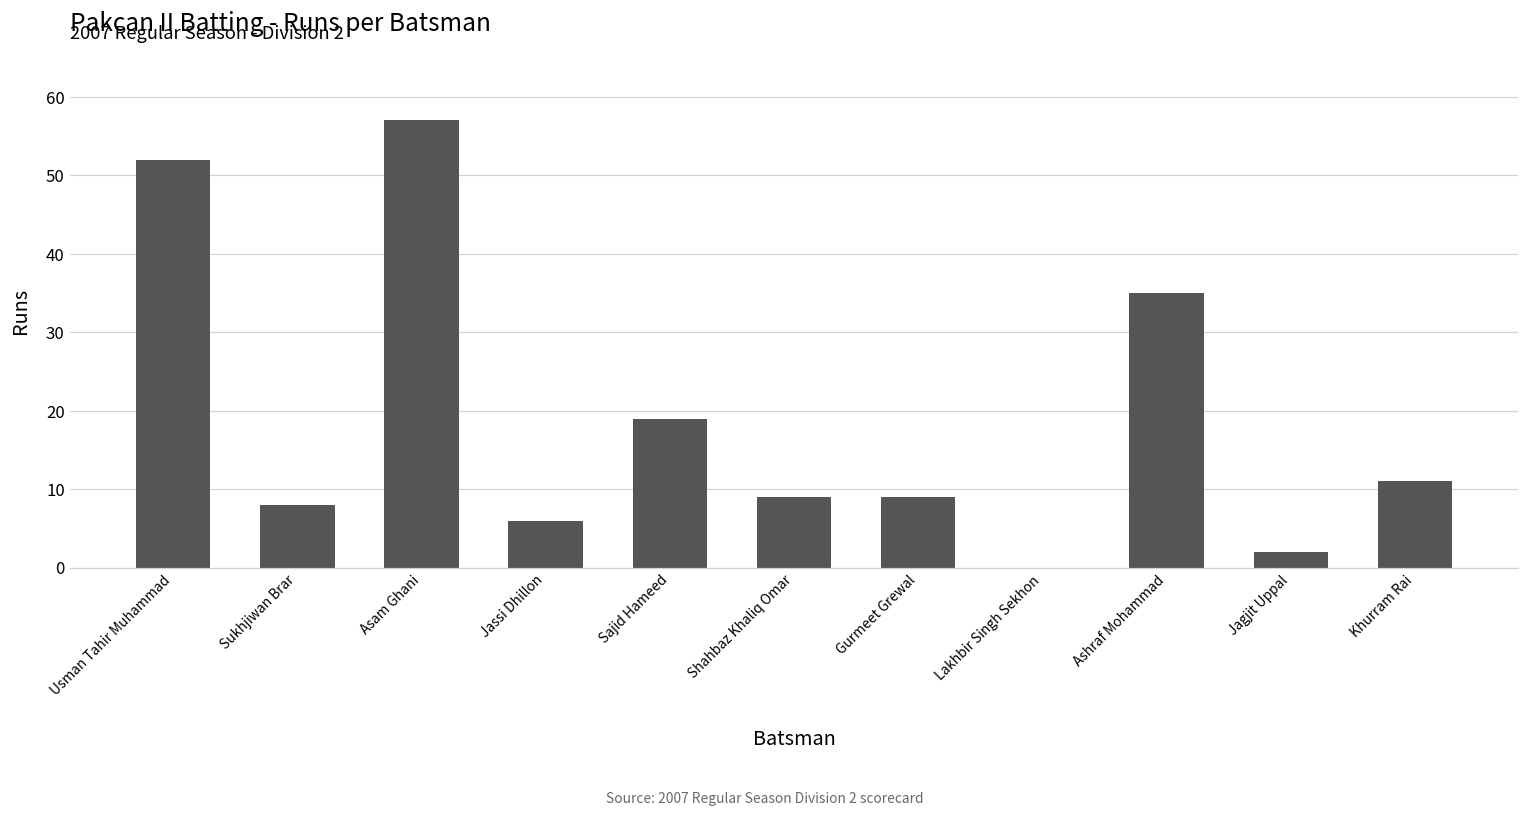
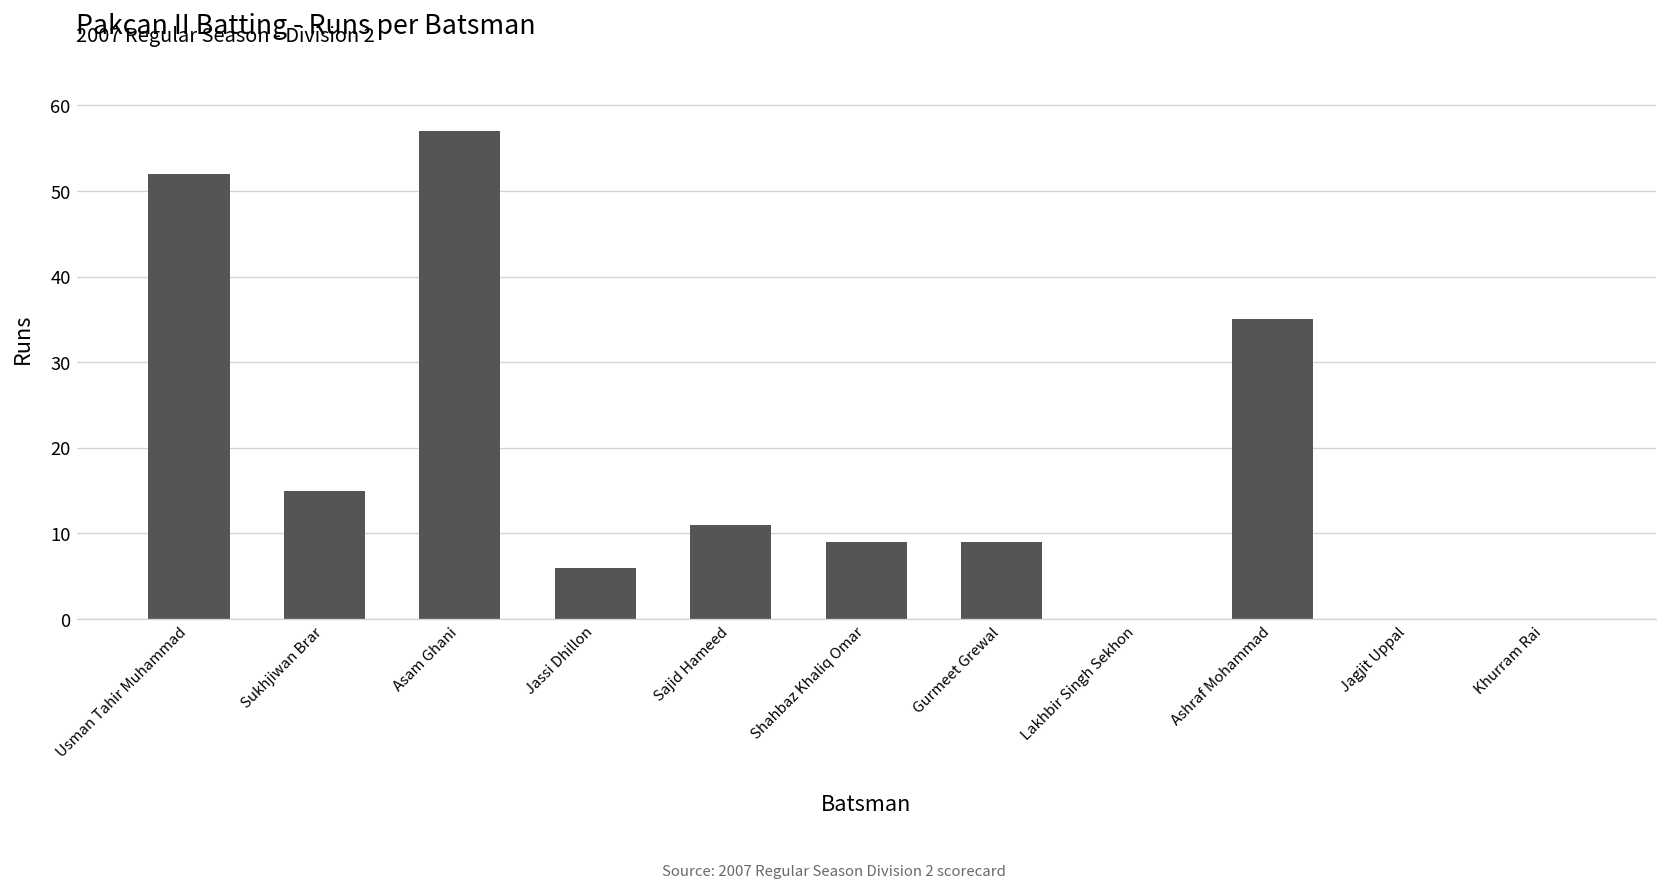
  {
    "Usman Tahir Muhammad": 52,
-   "Sukhjiwan Brar": 8,
+   "Sukhjiwan Brar": 15,
    "Asam Ghani": 57,
    "Jassi Dhillon": 6,
-   "Sajid Hameed": 19,
+   "Sajid Hameed": 11,
    "Shahbaz Khaliq Omar": 9,
    "Gurmeet Grewal": 9,
    "Lakhbir Singh Sekhon": 0,
    "Ashraf Mohammad": 35,
-   "Jagjit Uppal": 2,
-   "Khurram Rai": 11
+   "Jagjit Uppal": 0,
+   "Khurram Rai": 0
  }
